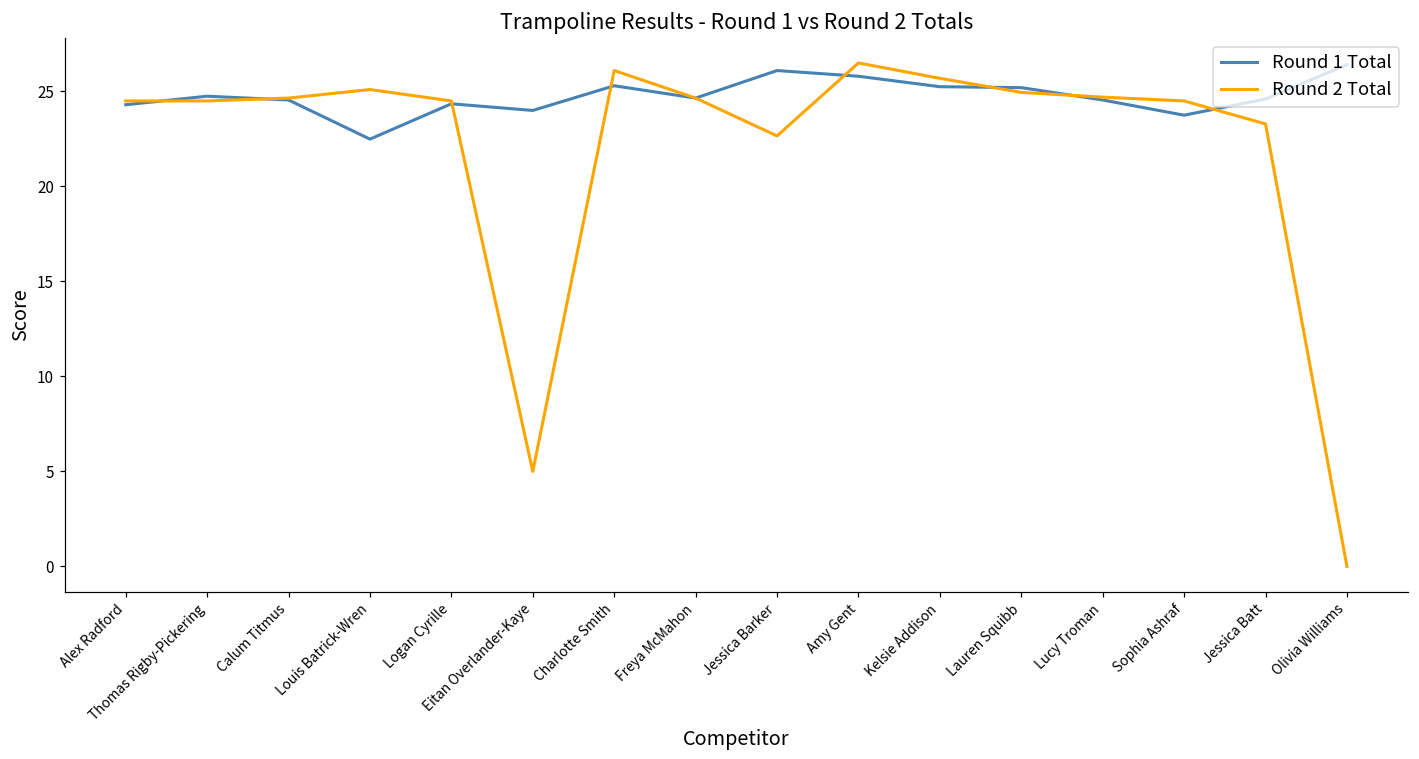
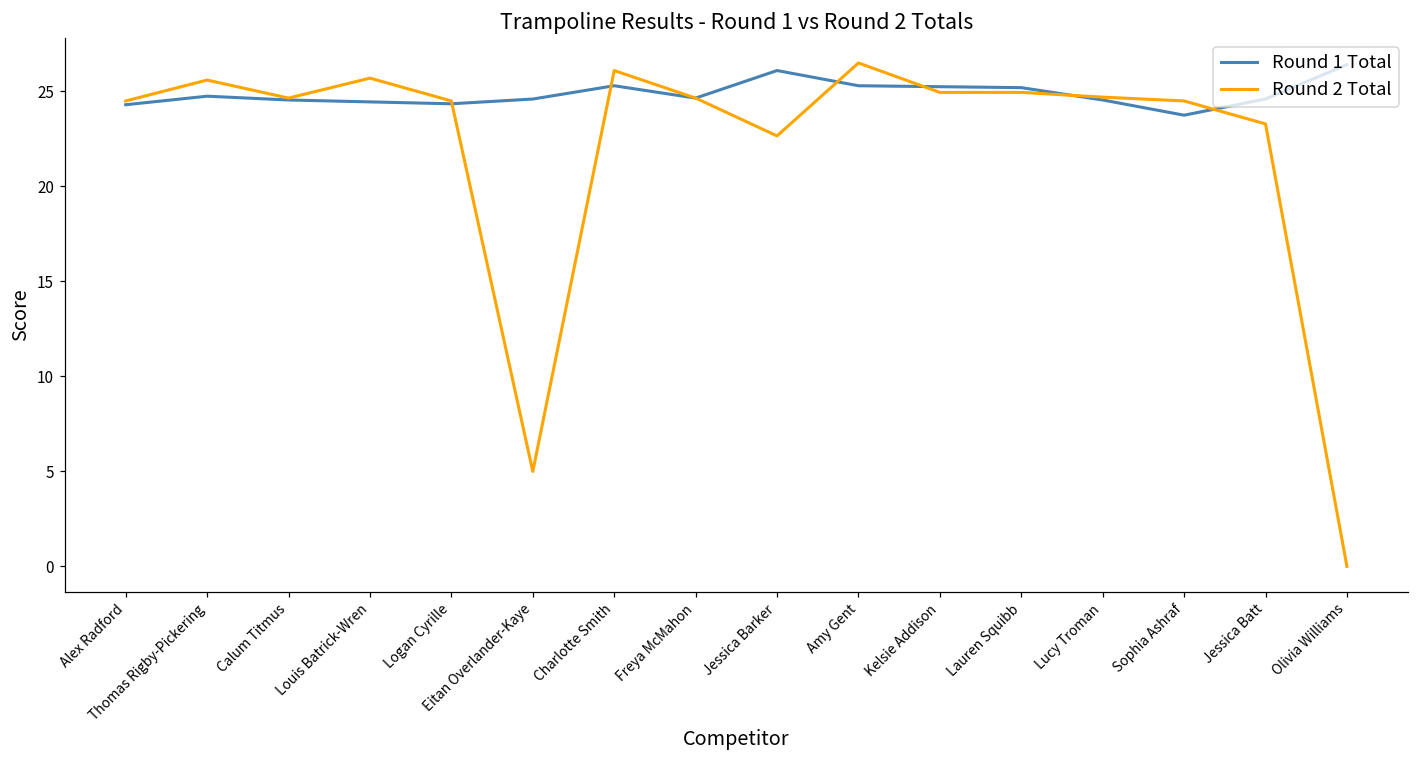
  {
    "Round 1 Total": {
      "Alex Radford": 24.3,
      "Thomas Rigby-Pickering": 24.8,
-     "Louis Batrick-Wren": 22.5,
+     "Louis Batrick-Wren": 24.5,
      "Logan Cyrille": 24.4,
-     "Eitan Overlander-Kaye": 24.0,
+     "Eitan Overlander-Kaye": 24.6,
      "Charlotte Smith": 25.3,
      "Jessica Barker": 26.1,
-     "Amy Gent": 25.8,
+     "Amy Gent": 25.3,
      "Kelsie Addison": 25.3,
      "Lauren Squibb": 25.2,
      "Lucy Troman": 24.6,
      "Sophia Ashraf": 23.8
    },
    "Round 2 Total": {
      "Alex Radford": 24.5,
-     "Thomas Rigby-Pickering": 24.5,
-     "Louis Batrick-Wren": 25.1,
+     "Thomas Rigby-Pickering": 25.6,
+     "Louis Batrick-Wren": 25.7,
      "Logan Cyrille": 24.5,
      "Eitan Overlander-Kaye": 5.0,
      "Charlotte Smith": 26.1,
      "Jessica Barker": 22.7,
      "Amy Gent": 26.5,
-     "Kelsie Addison": 25.7,
+     "Kelsie Addison": 25.0,
      "Lauren Squibb": 25.0,
      "Lucy Troman": 24.7,
      "Sophia Ashraf": 24.5,
      "Jessica Batt": 23.3,
      "Olivia Williams": 0.0
    }
  }
